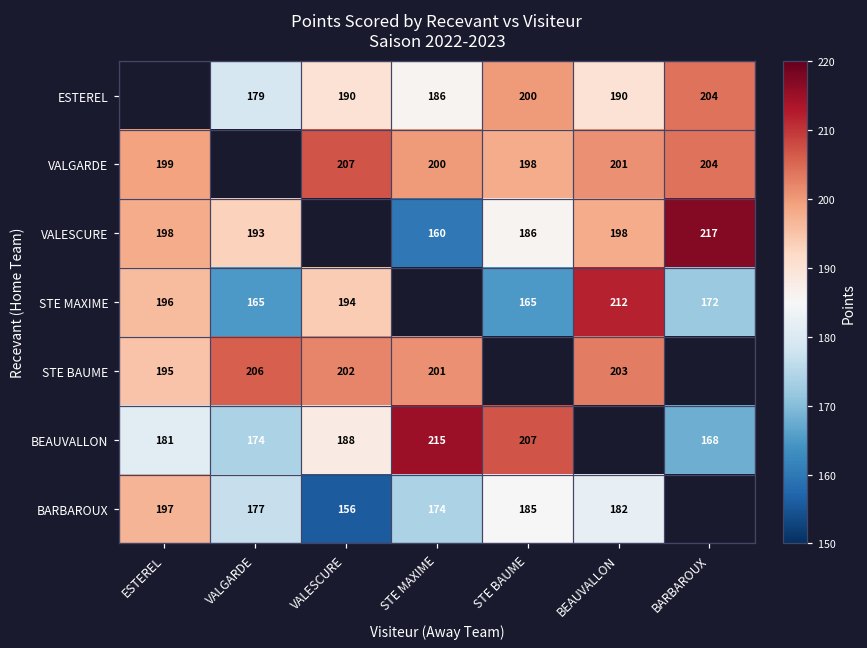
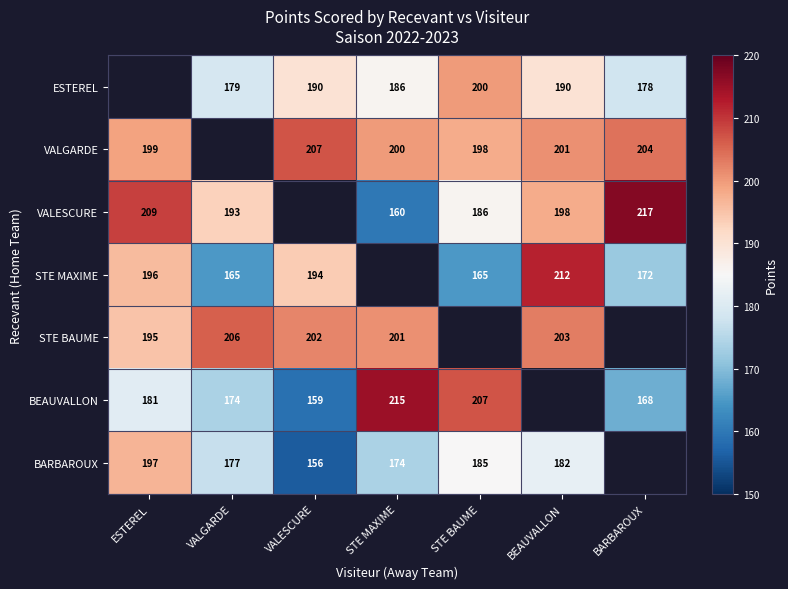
  {
    "ESTEREL": {
      "VALGARDE": 179,
      "VALESCURE": 190,
      "STE MAXIME": 186,
      "STE BAUME": 200,
      "BEAUVALLON": 190,
-     "BARBAROUX": 204
+     "BARBAROUX": 178
    },
    "VALGARDE": {
      "ESTEREL": 199,
      "VALESCURE": 207,
      "STE MAXIME": 200,
      "STE BAUME": 198,
      "BEAUVALLON": 201,
      "BARBAROUX": 204
    },
    "VALESCURE": {
-     "ESTEREL": 198,
+     "ESTEREL": 209,
      "VALGARDE": 193,
      "STE MAXIME": 160,
      "STE BAUME": 186,
      "BEAUVALLON": 198,
      "BARBAROUX": 217
    },
    "STE MAXIME": {
      "ESTEREL": 196,
      "VALGARDE": 165,
      "VALESCURE": 194,
      "STE BAUME": 165,
      "BEAUVALLON": 212,
      "BARBAROUX": 172
    },
    "STE BAUME": {
      "ESTEREL": 195,
      "VALGARDE": 206,
      "VALESCURE": 202,
      "STE MAXIME": 201,
      "BEAUVALLON": 203
    },
    "BEAUVALLON": {
      "ESTEREL": 181,
      "VALGARDE": 174,
-     "VALESCURE": 188,
+     "VALESCURE": 159,
      "STE MAXIME": 215,
      "STE BAUME": 207,
      "BARBAROUX": 168
    },
    "BARBAROUX": {
      "ESTEREL": 197,
      "VALGARDE": 177,
      "VALESCURE": 156,
      "STE MAXIME": 174,
      "STE BAUME": 185,
      "BEAUVALLON": 182
    }
  }
